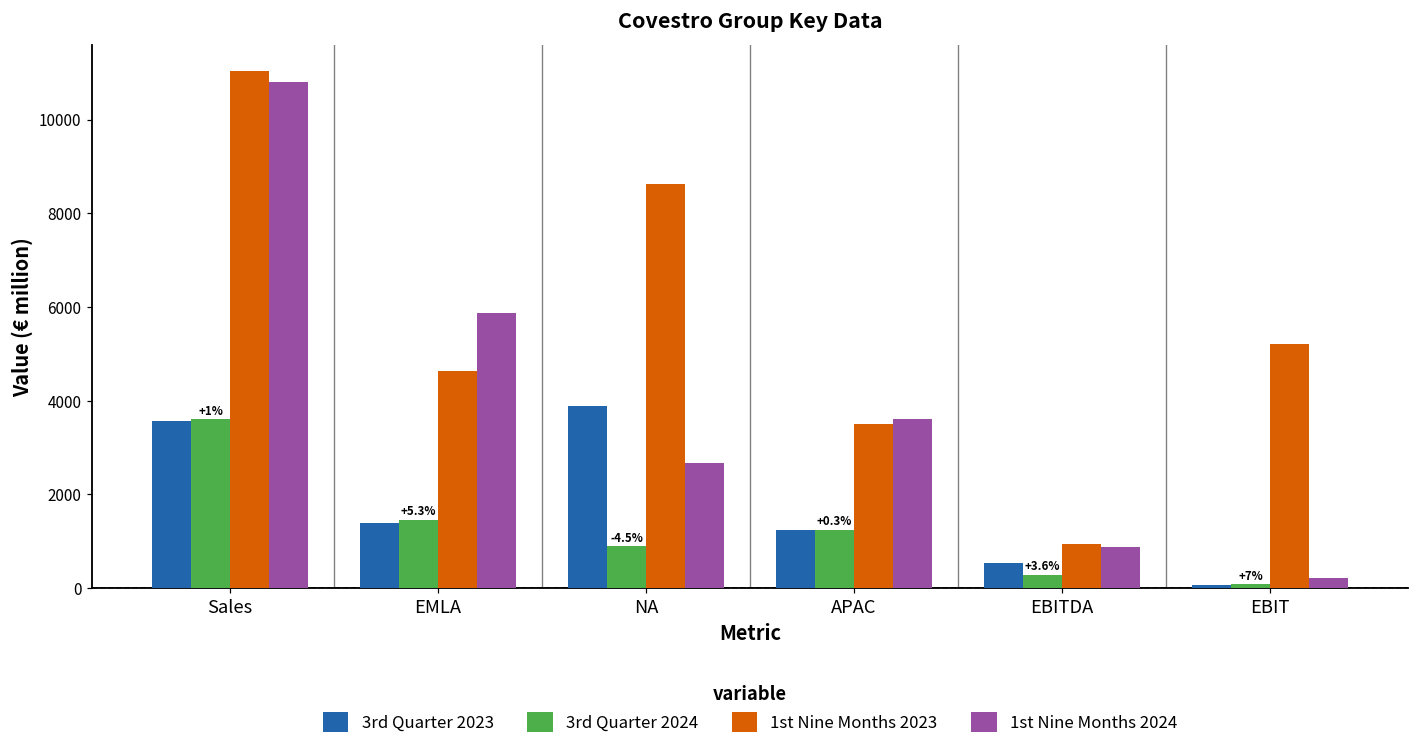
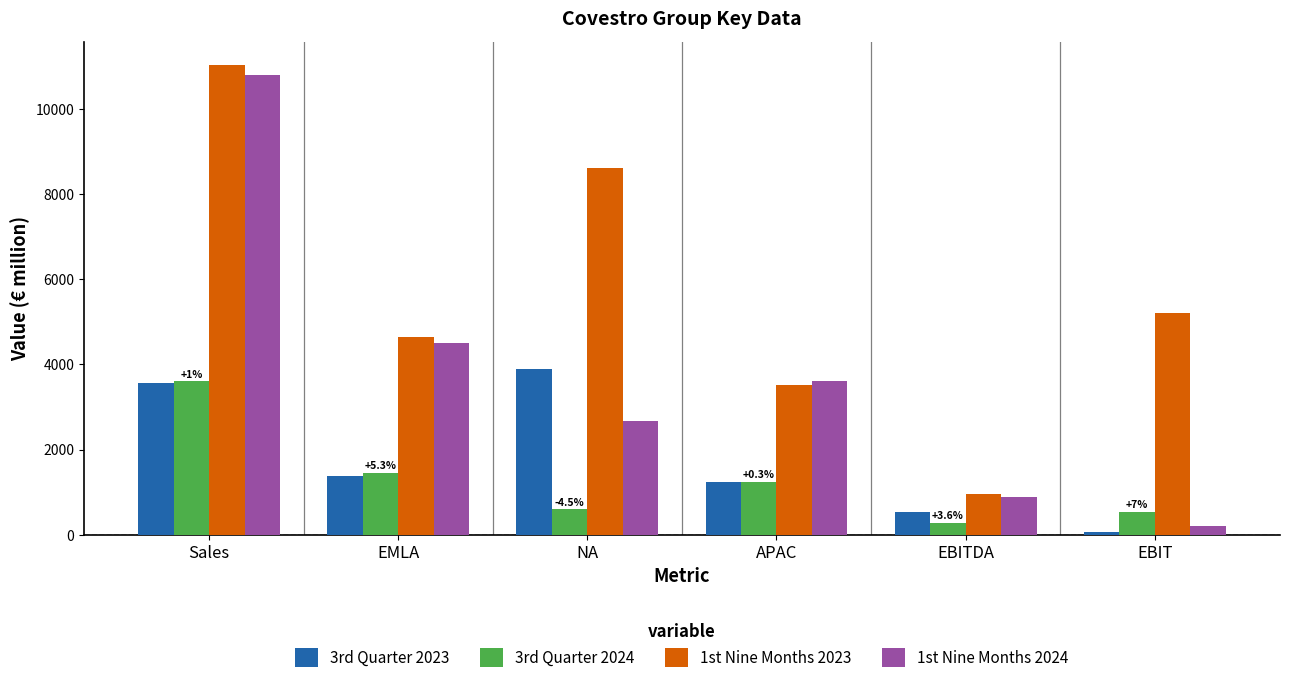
  {
    "3rd Quarter 2023": {
      "Sales": 3600,
      "EMLA": 1400,
      "NA": 3900,
      "APAC": 1200,
      "EBITDA": 500,
      "EBIT": 100
    },
    "3rd Quarter 2024": {
-     "NA": 900,
-     "EBIT": 100
+     "NA": 600,
+     "EBIT": 500
    },
    "1st Nine Months 2023": {
      "Sales": 11000,
      "EMLA": 4600,
      "NA": 8600,
      "APAC": 3500,
      "EBITDA": 900,
      "EBIT": 5200
    },
    "1st Nine Months 2024": {
      "Sales": 10800,
-     "EMLA": 5900,
+     "EMLA": 4500,
      "NA": 2700,
      "APAC": 3600,
      "EBITDA": 900,
      "EBIT": 200
    }
  }
